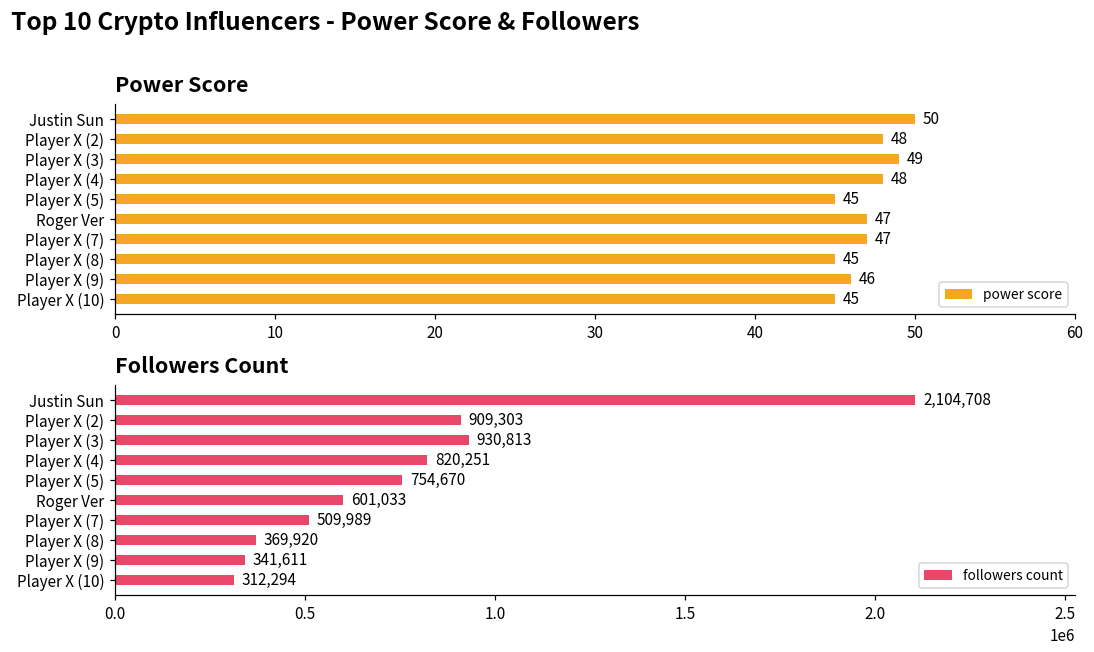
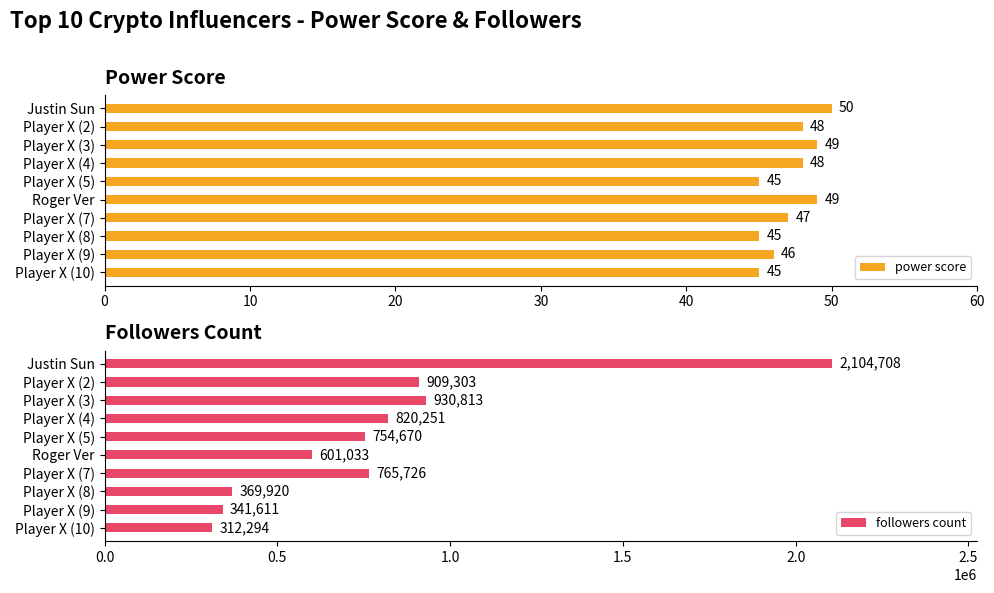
  {
    "Power Score": {
      "Justin Sun": "50",
      "Player X (2)": "48",
      "Player X (3)": "49",
      "Player X (4)": "48",
      "Player X (5)": "45",
-     "Roger Ver": "47",
+     "Roger Ver": "49",
      "Player X (7)": "47",
      "Player X (8)": "45",
      "Player X (9)": "46",
      "Player X (10)": "45"
    },
    "Followers Count": {
      "Justin Sun": "2,104,708",
      "Player X (2)": "909,303",
      "Player X (3)": "930,813",
      "Player X (4)": "820,251",
      "Player X (5)": "754,670",
      "Roger Ver": "601,033",
-     "Player X (7)": "509,989",
+     "Player X (7)": "765,726",
      "Player X (8)": "369,920",
      "Player X (9)": "341,611",
      "Player X (10)": "312,294"
    }
  }
